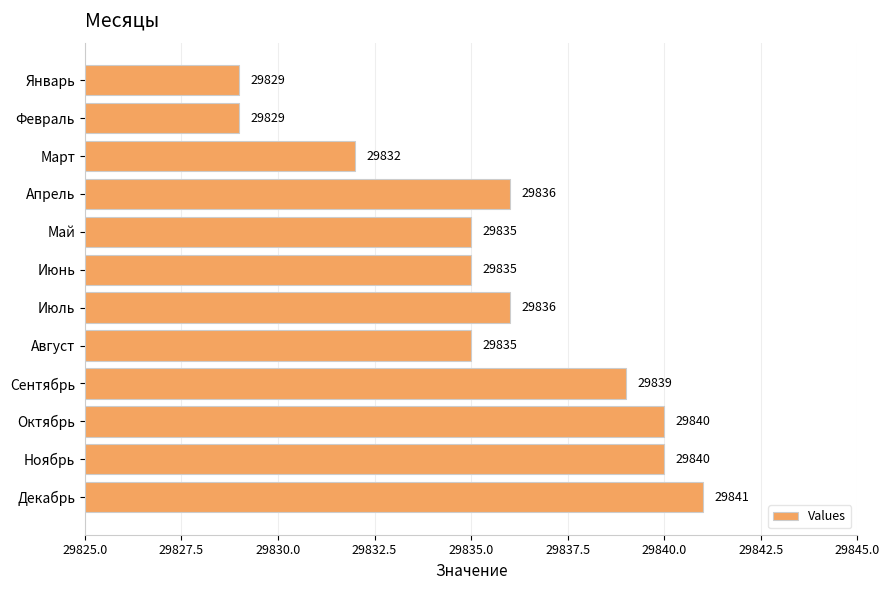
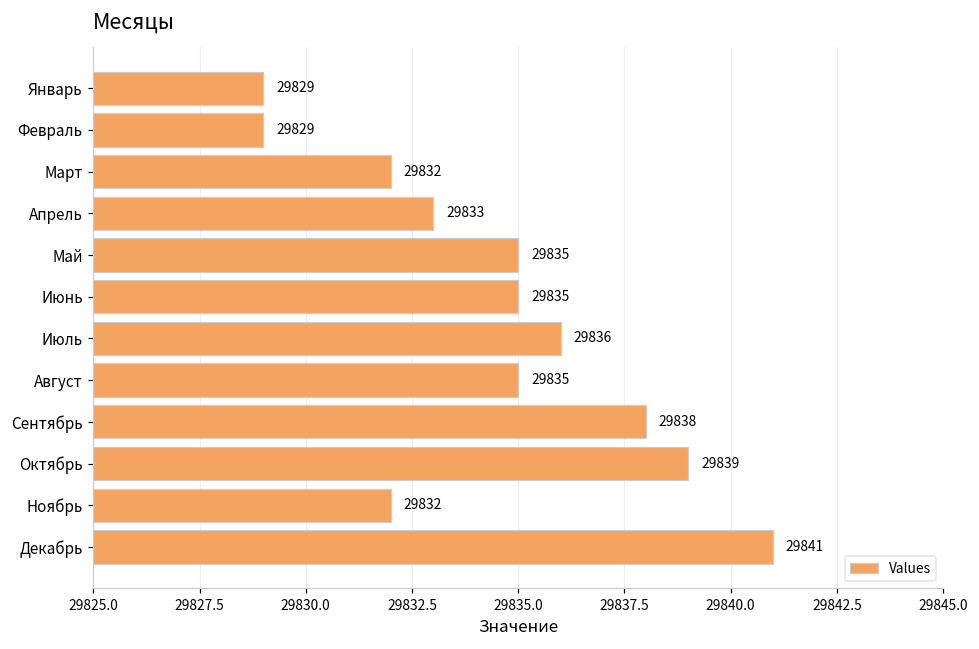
  {
    "Январь": 29829,
    "Февраль": 29829,
    "Март": 29832,
-   "Апрель": 29836,
+   "Апрель": 29833,
    "Май": 29835,
    "Июнь": 29835,
    "Июль": 29836,
    "Август": 29835,
-   "Сентябрь": 29839,
-   "Октябрь": 29840,
-   "Ноябрь": 29840,
+   "Сентябрь": 29838,
+   "Октябрь": 29839,
+   "Ноябрь": 29832,
    "Декабрь": 29841
  }
